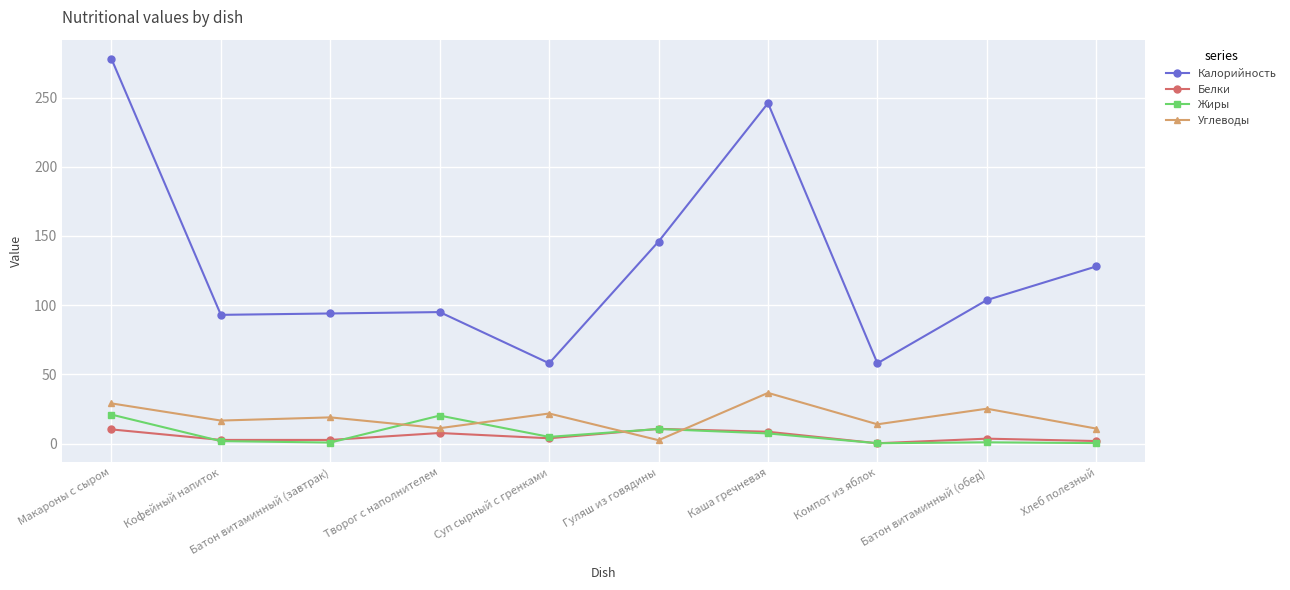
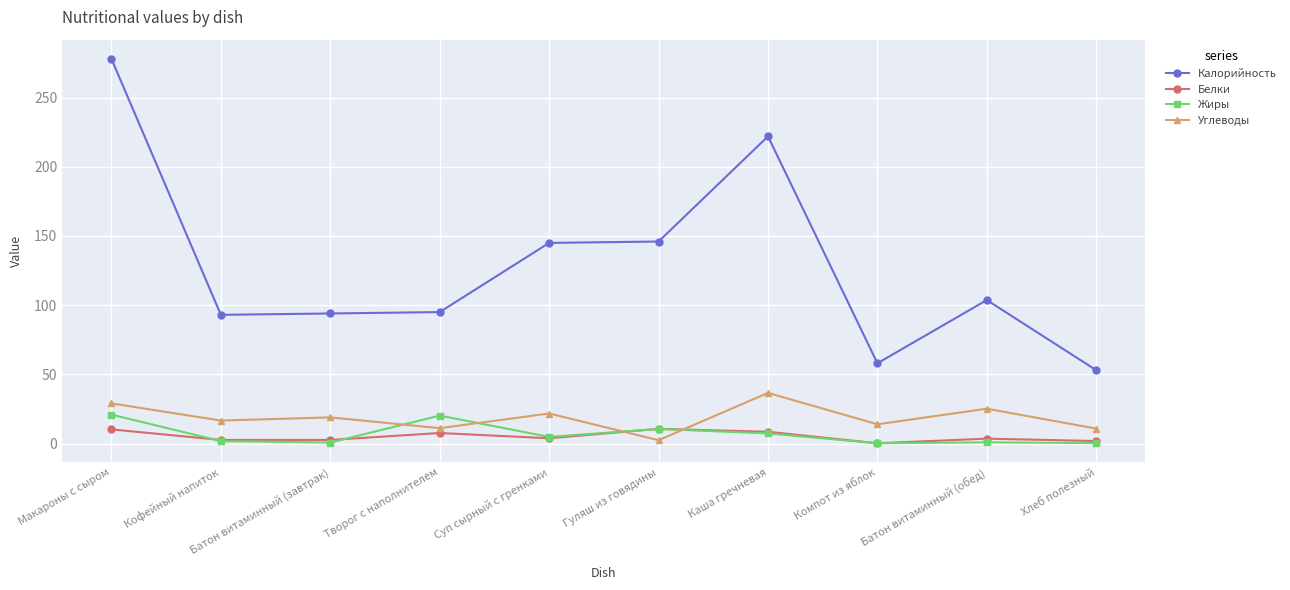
  {
    "Калорийность": {
      "Макароны с сыром": 278,
      "Кофейный напиток": 93,
      "Батон витаминный (завтрак)": 94,
      "Творог с наполнителем": 95,
-     "Суп сырный с гренками": 58,
+     "Суп сырный с гренками": 145,
      "Гуляш из говядины": 146,
-     "Каша гречневая": 246,
+     "Каша гречневая": 222,
      "Компот из яблок": 58,
      "Батон витаминный (обед)": 104,
-     "Хлеб полезный": 128
+     "Хлеб полезный": 53
    },
    "Жиры": {
      "Макароны с сыром": 21,
      "Батон витаминный (завтрак)": 1,
      "Творог с наполнителем": 20,
      "Батон витаминный (обед)": 1
    }
  }
